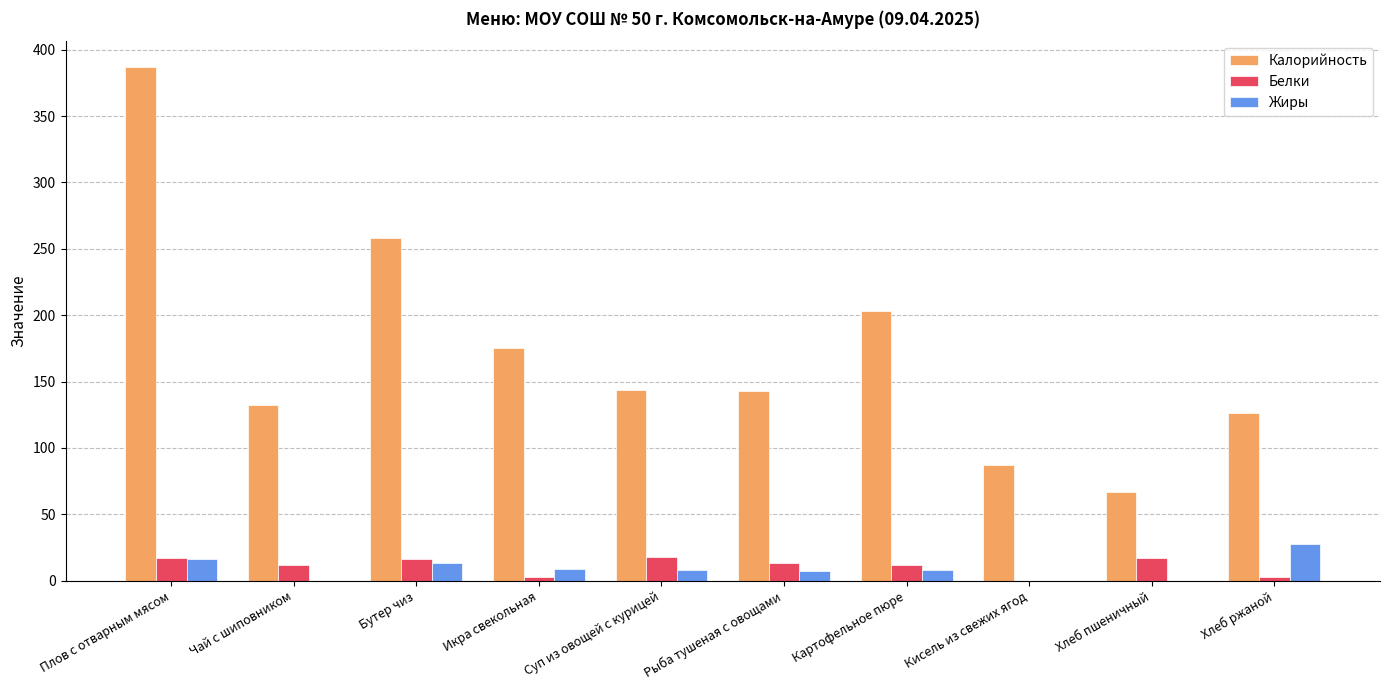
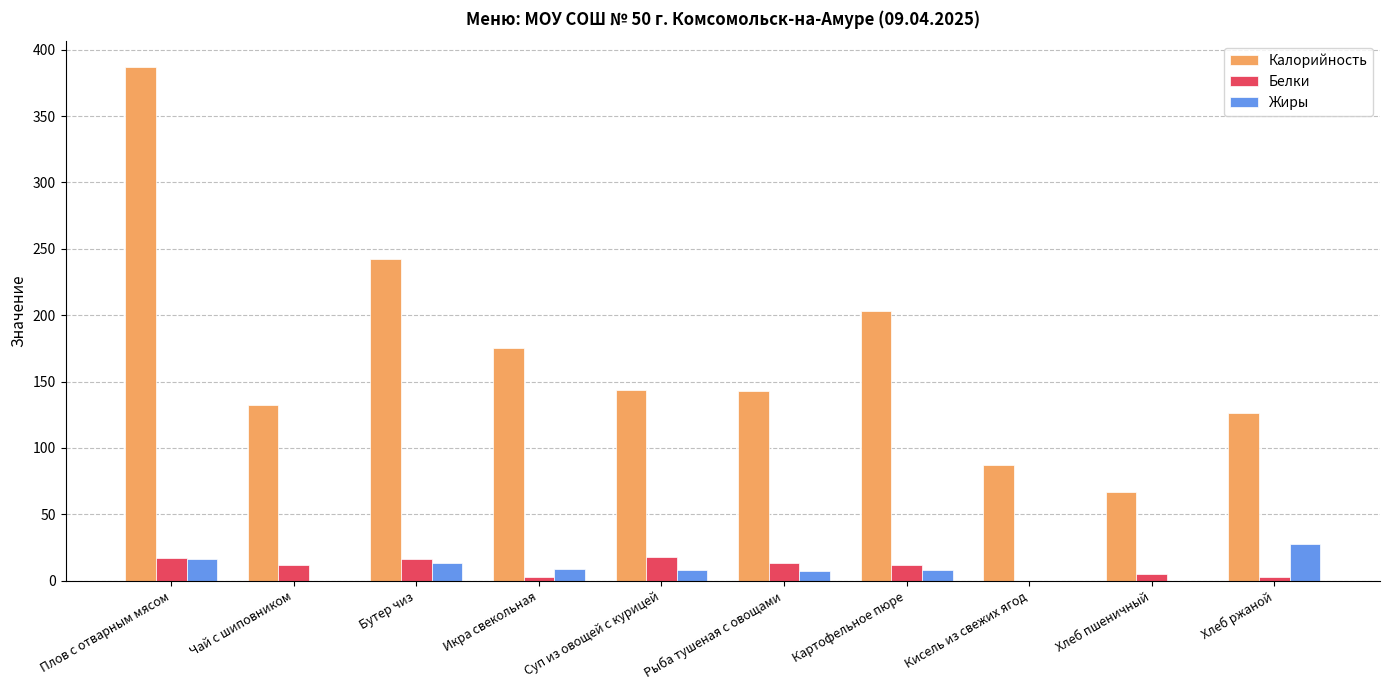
  {
    "Калорийность": {
      "Плов с отварным мясом": 387,
      "Чай с шиповником": 132,
-     "Бутер чиз": 258,
+     "Бутер чиз": 242,
      "Икра свекольная": 175,
      "Суп из овощей с курицей": 144,
      "Рыба тушеная с овощами": 143,
      "Картофельное пюре": 203,
      "Кисель из свежих ягод": 87,
      "Хлеб пшеничный": 67,
      "Хлеб ржаной": 126
    },
    "Белки": {
      "Плов с отварным мясом": 17,
      "Чай с шиповником": 12,
      "Бутер чиз": 16,
      "Икра свекольная": 3,
      "Суп из овощей с курицей": 18,
      "Рыба тушеная с овощами": 13,
      "Картофельное пюре": 12,
      "Кисель из свежих ягод": 0,
-     "Хлеб пшеничный": 17,
+     "Хлеб пшеничный": 5,
      "Хлеб ржаной": 3
    },
    "Жиры": {
      "Плов с отварным мясом": 16,
      "Чай с шиповником": 0,
      "Бутер чиз": 13,
      "Икра свекольная": 9,
      "Суп из овощей с курицей": 8,
      "Рыба тушеная с овощами": 7,
      "Картофельное пюре": 8,
      "Кисель из свежих ягод": 0,
      "Хлеб пшеничный": 0,
      "Хлеб ржаной": 28
    }
  }
